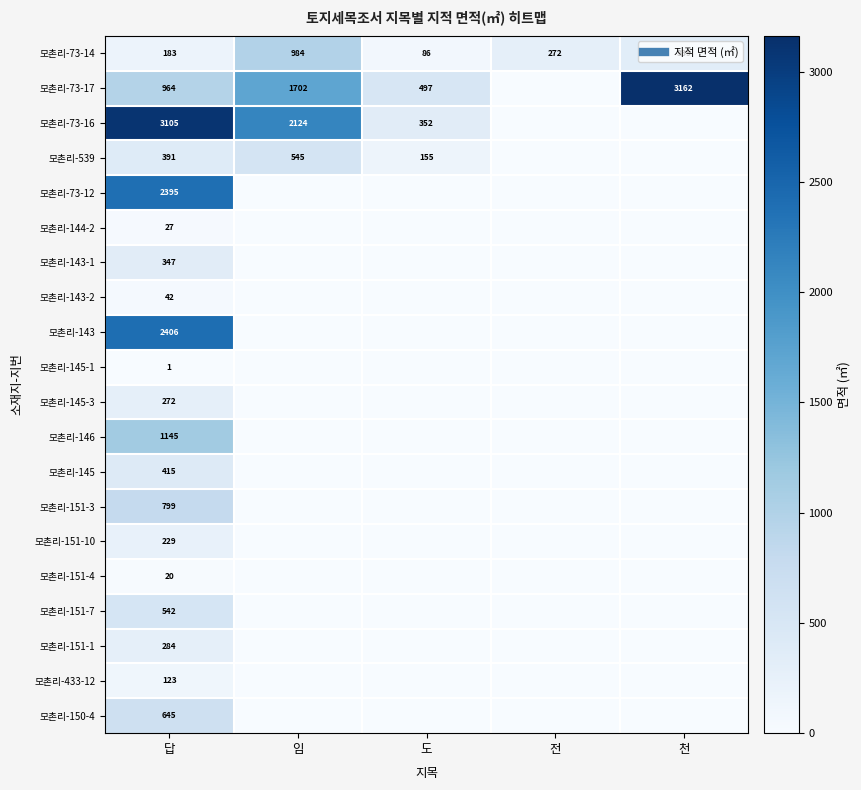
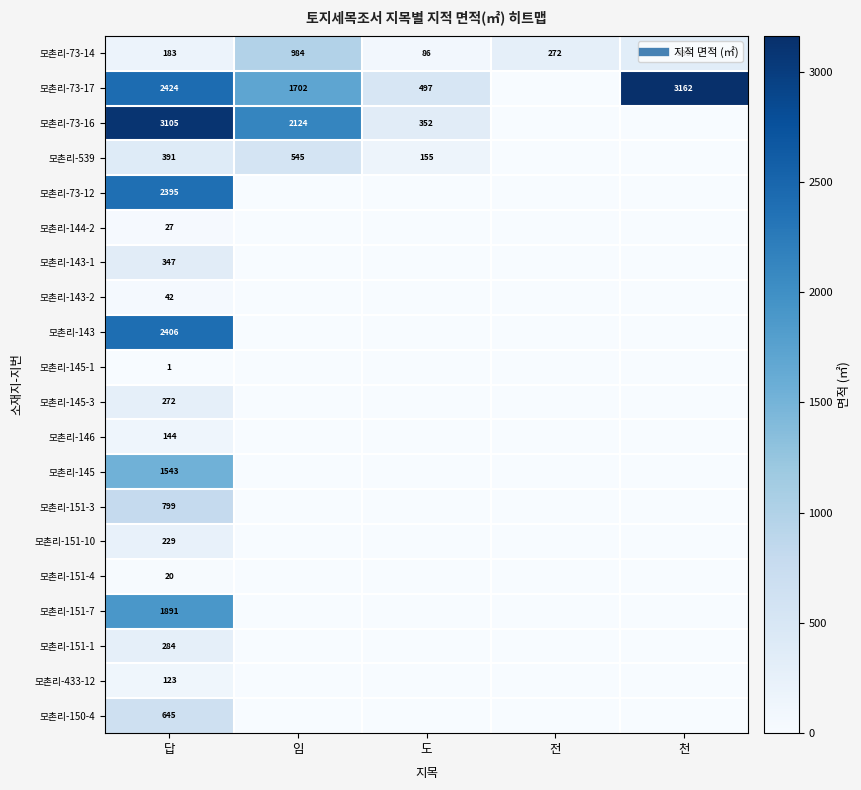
  {
    "모촌리-73-14": {
      "답": 183,
      "임": 984,
      "도": 86,
      "전": 272
    },
    "모촌리-73-17": {
-     "답": 964,
+     "답": 2424,
      "임": 1702,
      "도": 497,
      "천": 3162
    },
    "모촌리-73-16": {
      "답": 3105,
      "임": 2124,
      "도": 352
    },
    "모촌리-539": {
      "답": 391,
      "임": 545,
      "도": 155
    },
    "모촌리-73-12": {
      "답": 2395
    },
    "모촌리-144-2": {
      "답": 27
    },
    "모촌리-143-1": {
      "답": 347
    },
    "모촌리-143-2": {
      "답": 42
    },
    "모촌리-143": {
      "답": 2406
    },
    "모촌리-145-1": {
      "답": 1
    },
    "모촌리-145-3": {
      "답": 272
    },
    "모촌리-146": {
-     "답": 1145
+     "답": 144
    },
    "모촌리-145": {
-     "답": 415
+     "답": 1543
    },
    "모촌리-151-3": {
      "답": 799
    },
    "모촌리-151-10": {
      "답": 229
    },
    "모촌리-151-4": {
      "답": 20
    },
    "모촌리-151-7": {
-     "답": 542
+     "답": 1891
    },
    "모촌리-151-1": {
      "답": 284
    },
    "모촌리-433-12": {
      "답": 123
    },
    "모촌리-150-4": {
      "답": 645
    }
  }
